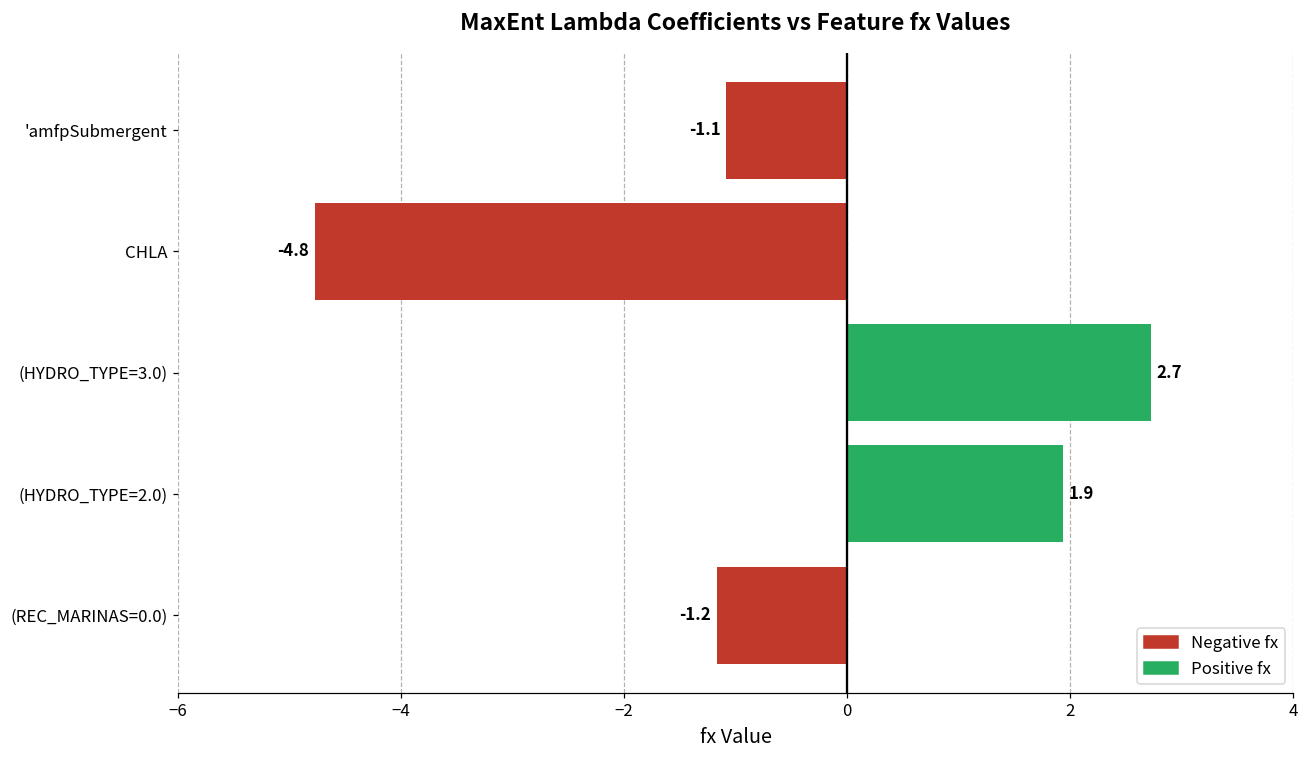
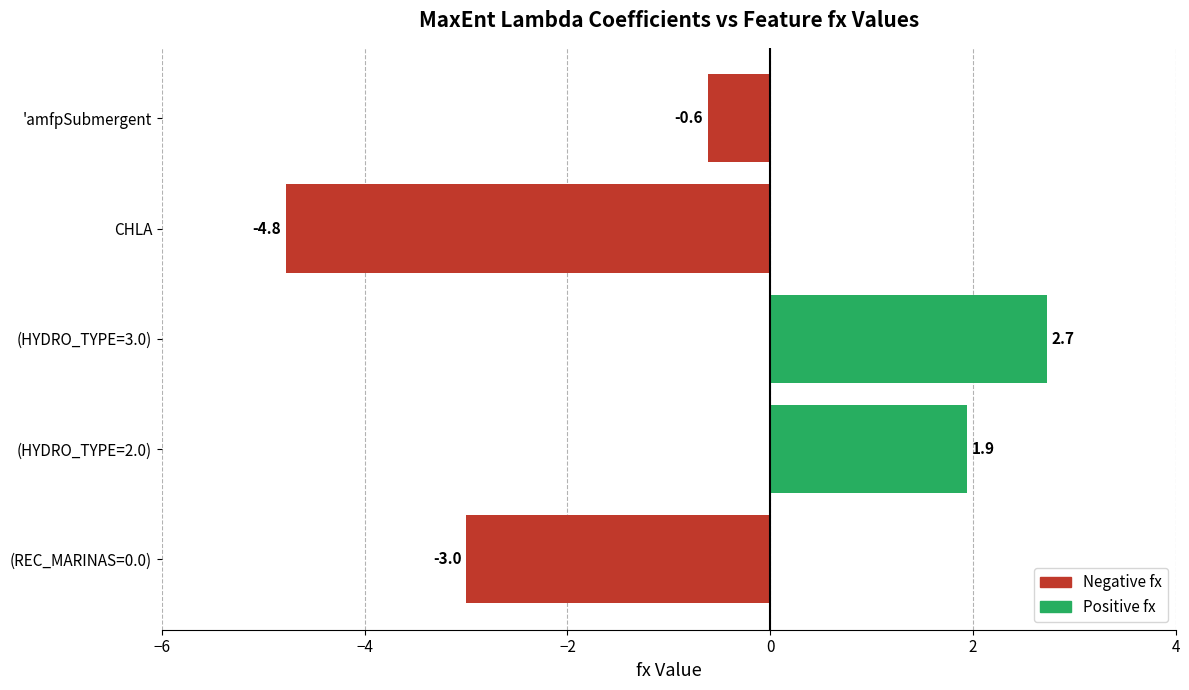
  {
-   "'amfpSubmergent": -1.1,
+   "'amfpSubmergent": -0.6,
    "CHLA": -4.8,
    "(HYDRO_TYPE=3.0)": 2.7,
    "(HYDRO_TYPE=2.0)": 1.9,
-   "(REC_MARINAS=0.0)": -1.2
+   "(REC_MARINAS=0.0)": -3.0
  }
